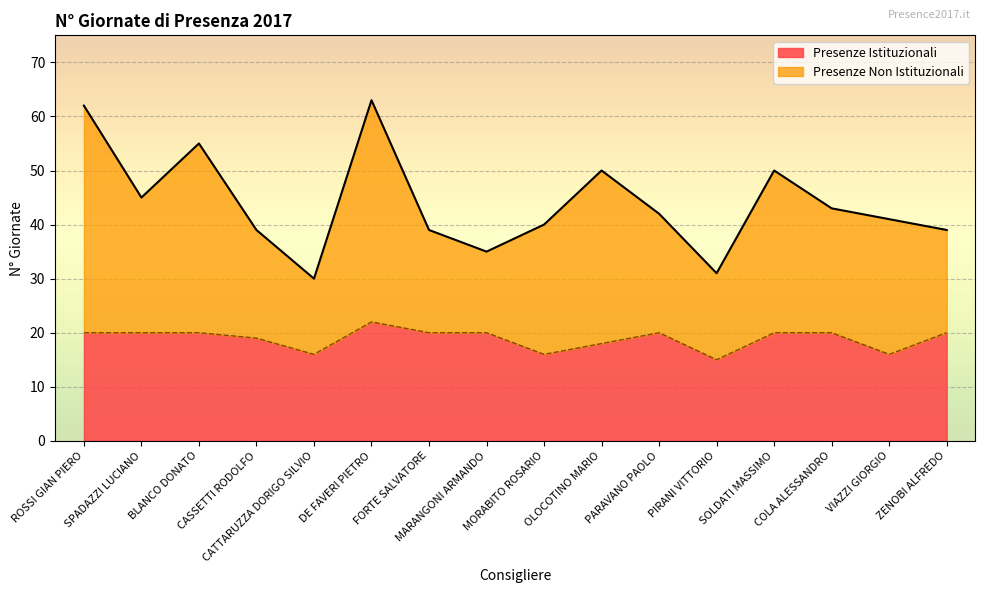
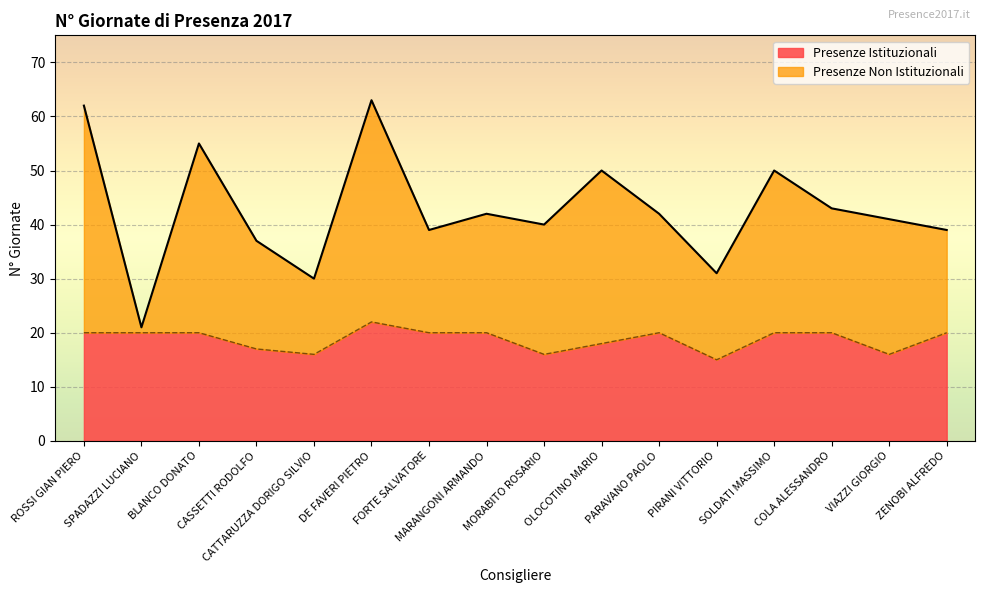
  {
    "Presenze Istituzionali": {
      "ROSSI GIAN PIERO": 20,
      "SPADAZZI LUCIANO": 20,
      "BLANCO DONATO": 20,
-     "CASSETTI RODOLFO": 19,
+     "CASSETTI RODOLFO": 17,
      "CATTARUZZA DORIGO SILVIO": 16,
      "DE FAVERI PIETRO": 22,
      "FORTE SALVATORE": 20,
      "MARANGONI ARMANDO": 20,
      "MORABITO ROSARIO": 16,
      "OLOCOTINO MARIO": 18,
      "PARAVANO PAOLO": 20,
      "PIRANI VITTORIO": 15,
      "SOLDATI MASSIMO": 20,
      "COLA ALESSANDRO": 20,
      "VIAZZI GIORGIO": 16,
      "ZENOBI ALFREDO": 20
    },
    "Presenze Non Istituzionali": {
      "ROSSI GIAN PIERO": 42,
-     "SPADAZZI LUCIANO": 25,
+     "SPADAZZI LUCIANO": 1,
      "BLANCO DONATO": 35,
      "CASSETTI RODOLFO": 20,
      "CATTARUZZA DORIGO SILVIO": 14,
      "DE FAVERI PIETRO": 41,
      "FORTE SALVATORE": 19,
-     "MARANGONI ARMANDO": 15,
+     "MARANGONI ARMANDO": 22,
      "MORABITO ROSARIO": 24,
      "OLOCOTINO MARIO": 32,
      "PARAVANO PAOLO": 22,
      "PIRANI VITTORIO": 16,
      "SOLDATI MASSIMO": 30,
      "COLA ALESSANDRO": 23,
      "VIAZZI GIORGIO": 25,
      "ZENOBI ALFREDO": 19
    }
  }
